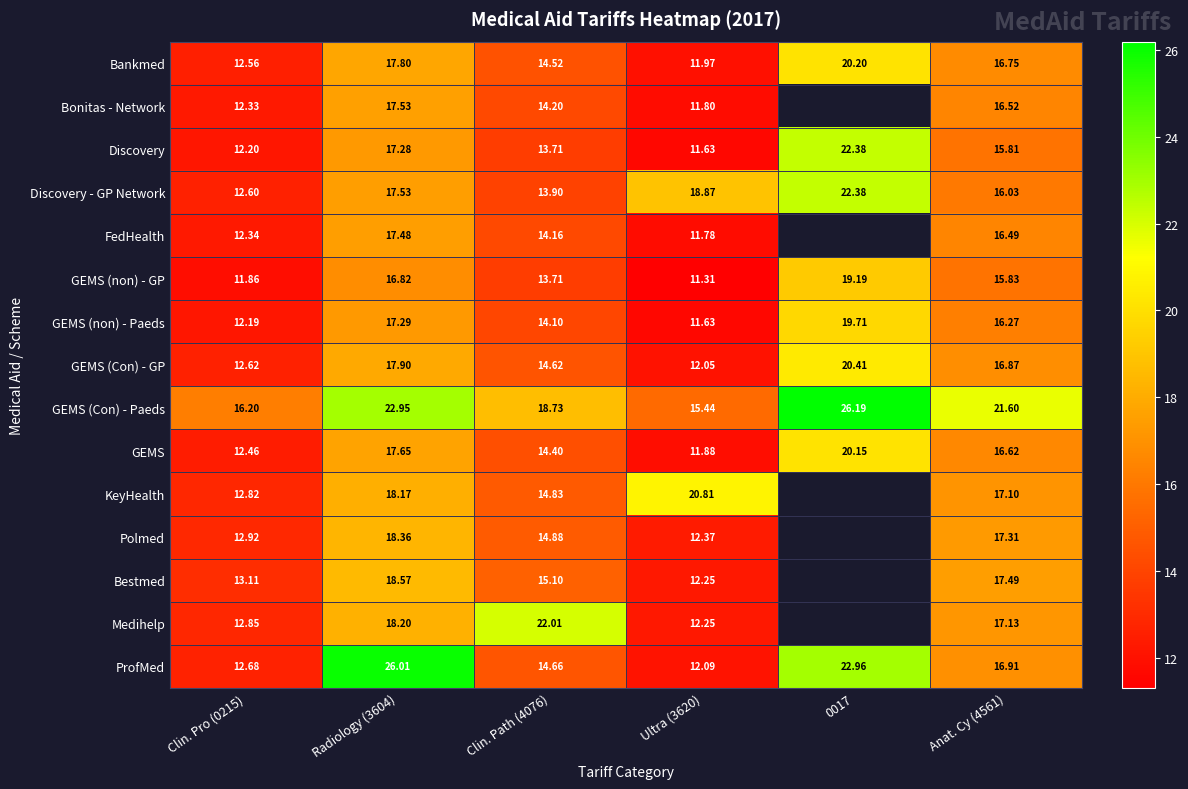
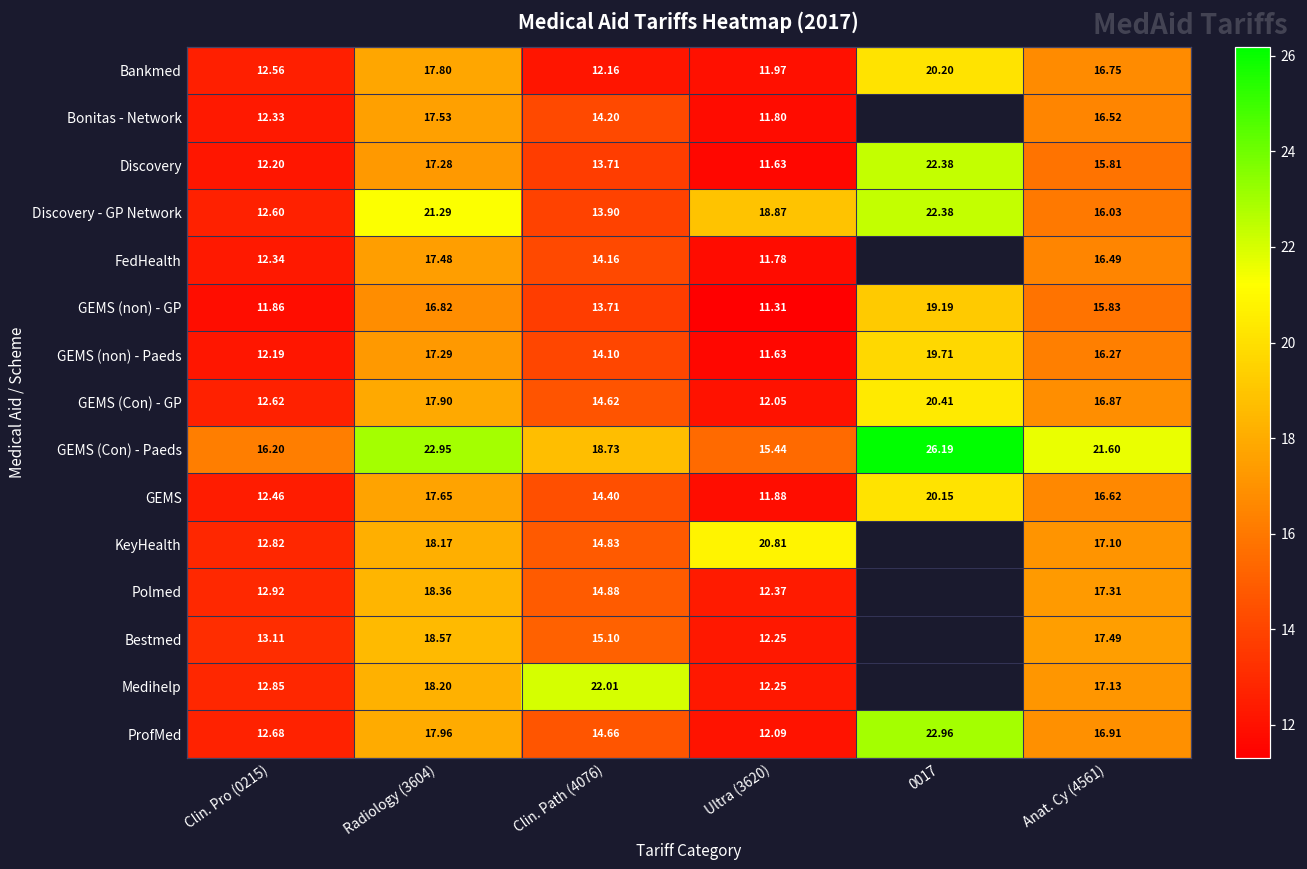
  {
    "Bankmed": {
      "Clin. Pro (0215)": 12.56,
      "Radiology (3604)": 17.80,
-     "Clin. Path (4076)": 14.52,
+     "Clin. Path (4076)": 12.16,
      "Ultra (3620)": 11.97,
      "0017": 20.20,
      "Anat. Cy (4561)": 16.75
    },
    "Bonitas - Network": {
      "Clin. Pro (0215)": 12.33,
      "Radiology (3604)": 17.53,
      "Clin. Path (4076)": 14.20,
      "Ultra (3620)": 11.80,
      "Anat. Cy (4561)": 16.52
    },
    "Discovery": {
      "Clin. Pro (0215)": 12.20,
      "Radiology (3604)": 17.28,
      "Clin. Path (4076)": 13.71,
      "Ultra (3620)": 11.63,
      "0017": 22.38,
      "Anat. Cy (4561)": 15.81
    },
    "Discovery - GP Network": {
      "Clin. Pro (0215)": 12.60,
-     "Radiology (3604)": 17.53,
+     "Radiology (3604)": 21.29,
      "Clin. Path (4076)": 13.90,
      "Ultra (3620)": 18.87,
      "0017": 22.38,
      "Anat. Cy (4561)": 16.03
    },
    "FedHealth": {
      "Clin. Pro (0215)": 12.34,
      "Radiology (3604)": 17.48,
      "Clin. Path (4076)": 14.16,
      "Ultra (3620)": 11.78,
      "Anat. Cy (4561)": 16.49
    },
    "GEMS (non) - GP": {
      "Clin. Pro (0215)": 11.86,
      "Radiology (3604)": 16.82,
      "Clin. Path (4076)": 13.71,
      "Ultra (3620)": 11.31,
      "0017": 19.19,
      "Anat. Cy (4561)": 15.83
    },
    "GEMS (non) - Paeds": {
      "Clin. Pro (0215)": 12.19,
      "Radiology (3604)": 17.29,
      "Clin. Path (4076)": 14.10,
      "Ultra (3620)": 11.63,
      "0017": 19.71,
      "Anat. Cy (4561)": 16.27
    },
    "GEMS (Con) - GP": {
      "Clin. Pro (0215)": 12.62,
      "Radiology (3604)": 17.90,
      "Clin. Path (4076)": 14.62,
      "Ultra (3620)": 12.05,
      "0017": 20.41,
      "Anat. Cy (4561)": 16.87
    },
    "GEMS (Con) - Paeds": {
      "Clin. Pro (0215)": 16.20,
      "Radiology (3604)": 22.95,
      "Clin. Path (4076)": 18.73,
      "Ultra (3620)": 15.44,
      "0017": 26.19,
      "Anat. Cy (4561)": 21.60
    },
    "GEMS": {
      "Clin. Pro (0215)": 12.46,
      "Radiology (3604)": 17.65,
      "Clin. Path (4076)": 14.40,
      "Ultra (3620)": 11.88,
      "0017": 20.15,
      "Anat. Cy (4561)": 16.62
    },
    "KeyHealth": {
      "Clin. Pro (0215)": 12.82,
      "Radiology (3604)": 18.17,
      "Clin. Path (4076)": 14.83,
      "Ultra (3620)": 20.81,
      "Anat. Cy (4561)": 17.10
    },
    "Polmed": {
      "Clin. Pro (0215)": 12.92,
      "Radiology (3604)": 18.36,
      "Clin. Path (4076)": 14.88,
      "Ultra (3620)": 12.37,
      "Anat. Cy (4561)": 17.31
    },
    "Bestmed": {
      "Clin. Pro (0215)": 13.11,
      "Radiology (3604)": 18.57,
      "Clin. Path (4076)": 15.10,
      "Ultra (3620)": 12.25,
      "Anat. Cy (4561)": 17.49
    },
    "Medihelp": {
      "Clin. Pro (0215)": 12.85,
      "Radiology (3604)": 18.20,
      "Clin. Path (4076)": 22.01,
      "Ultra (3620)": 12.25,
      "Anat. Cy (4561)": 17.13
    },
    "ProfMed": {
      "Clin. Pro (0215)": 12.68,
-     "Radiology (3604)": 26.01,
+     "Radiology (3604)": 17.96,
      "Clin. Path (4076)": 14.66,
      "Ultra (3620)": 12.09,
      "0017": 22.96,
      "Anat. Cy (4561)": 16.91
    }
  }
